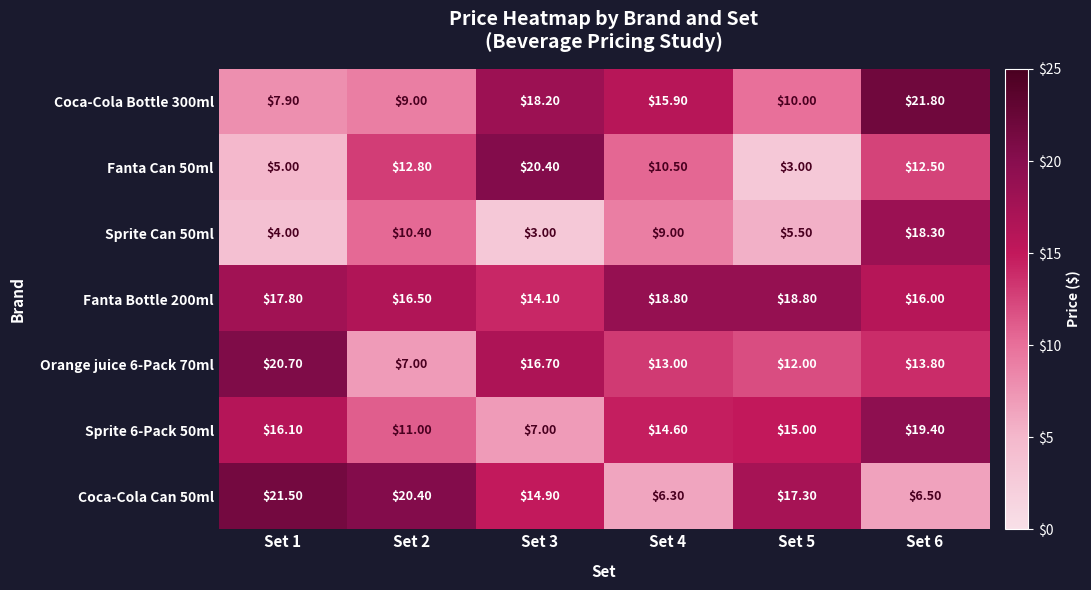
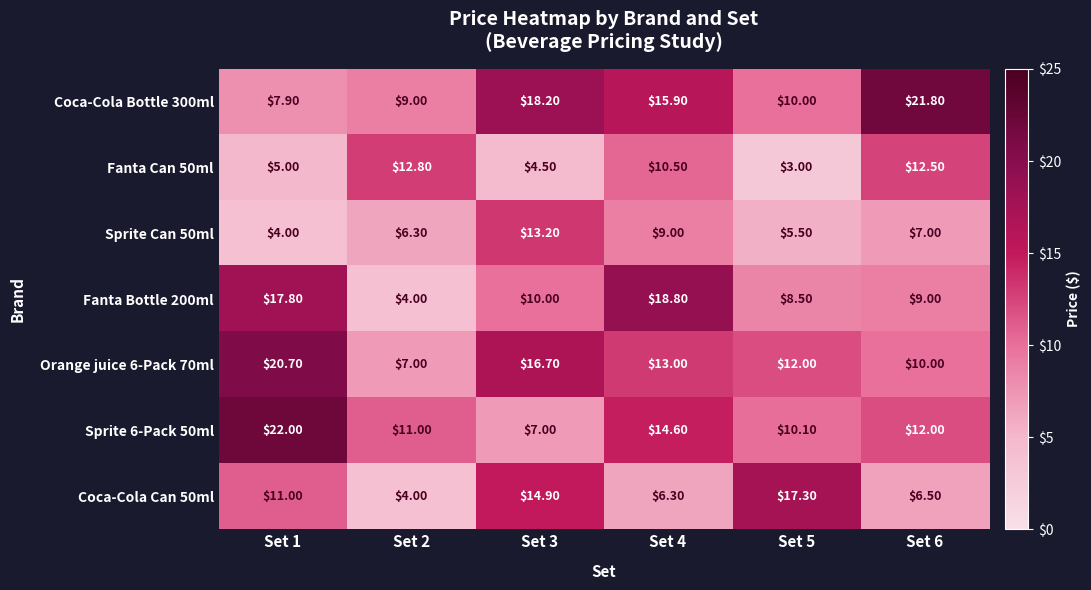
  {
    "Coca-Cola Bottle 300ml": {
      "Set 1": "$7.90",
      "Set 2": "$9.00",
      "Set 3": "$18.20",
      "Set 4": "$15.90",
      "Set 5": "$10.00",
      "Set 6": "$21.80"
    },
    "Fanta Can 50ml": {
      "Set 1": "$5.00",
      "Set 2": "$12.80",
-     "Set 3": "$20.40",
+     "Set 3": "$4.50",
      "Set 4": "$10.50",
      "Set 5": "$3.00",
      "Set 6": "$12.50"
    },
    "Sprite Can 50ml": {
      "Set 1": "$4.00",
-     "Set 2": "$10.40",
-     "Set 3": "$3.00",
+     "Set 2": "$6.30",
+     "Set 3": "$13.20",
      "Set 4": "$9.00",
      "Set 5": "$5.50",
-     "Set 6": "$18.30"
+     "Set 6": "$7.00"
    },
    "Fanta Bottle 200ml": {
      "Set 1": "$17.80",
-     "Set 2": "$16.50",
-     "Set 3": "$14.10",
+     "Set 2": "$4.00",
+     "Set 3": "$10.00",
      "Set 4": "$18.80",
-     "Set 5": "$18.80",
-     "Set 6": "$16.00"
+     "Set 5": "$8.50",
+     "Set 6": "$9.00"
    },
    "Orange juice 6-Pack 70ml": {
      "Set 1": "$20.70",
      "Set 2": "$7.00",
      "Set 3": "$16.70",
      "Set 4": "$13.00",
      "Set 5": "$12.00",
-     "Set 6": "$13.80"
+     "Set 6": "$10.00"
    },
    "Sprite 6-Pack 50ml": {
-     "Set 1": "$16.10",
+     "Set 1": "$22.00",
      "Set 2": "$11.00",
      "Set 3": "$7.00",
      "Set 4": "$14.60",
-     "Set 5": "$15.00",
-     "Set 6": "$19.40"
+     "Set 5": "$10.10",
+     "Set 6": "$12.00"
    },
    "Coca-Cola Can 50ml": {
-     "Set 1": "$21.50",
-     "Set 2": "$20.40",
+     "Set 1": "$11.00",
+     "Set 2": "$4.00",
      "Set 3": "$14.90",
      "Set 4": "$6.30",
      "Set 5": "$17.30",
      "Set 6": "$6.50"
    }
  }
